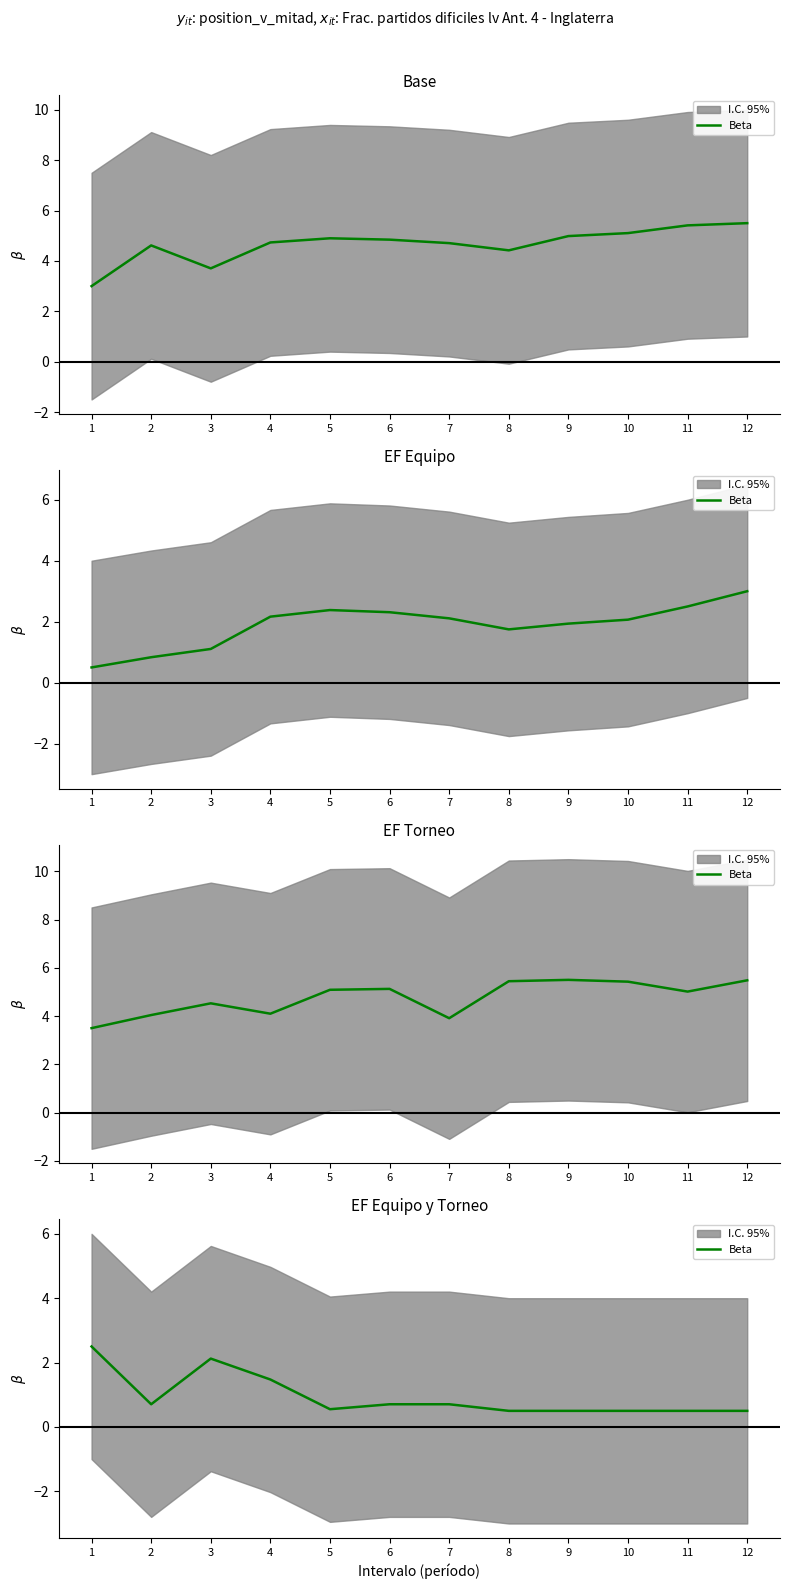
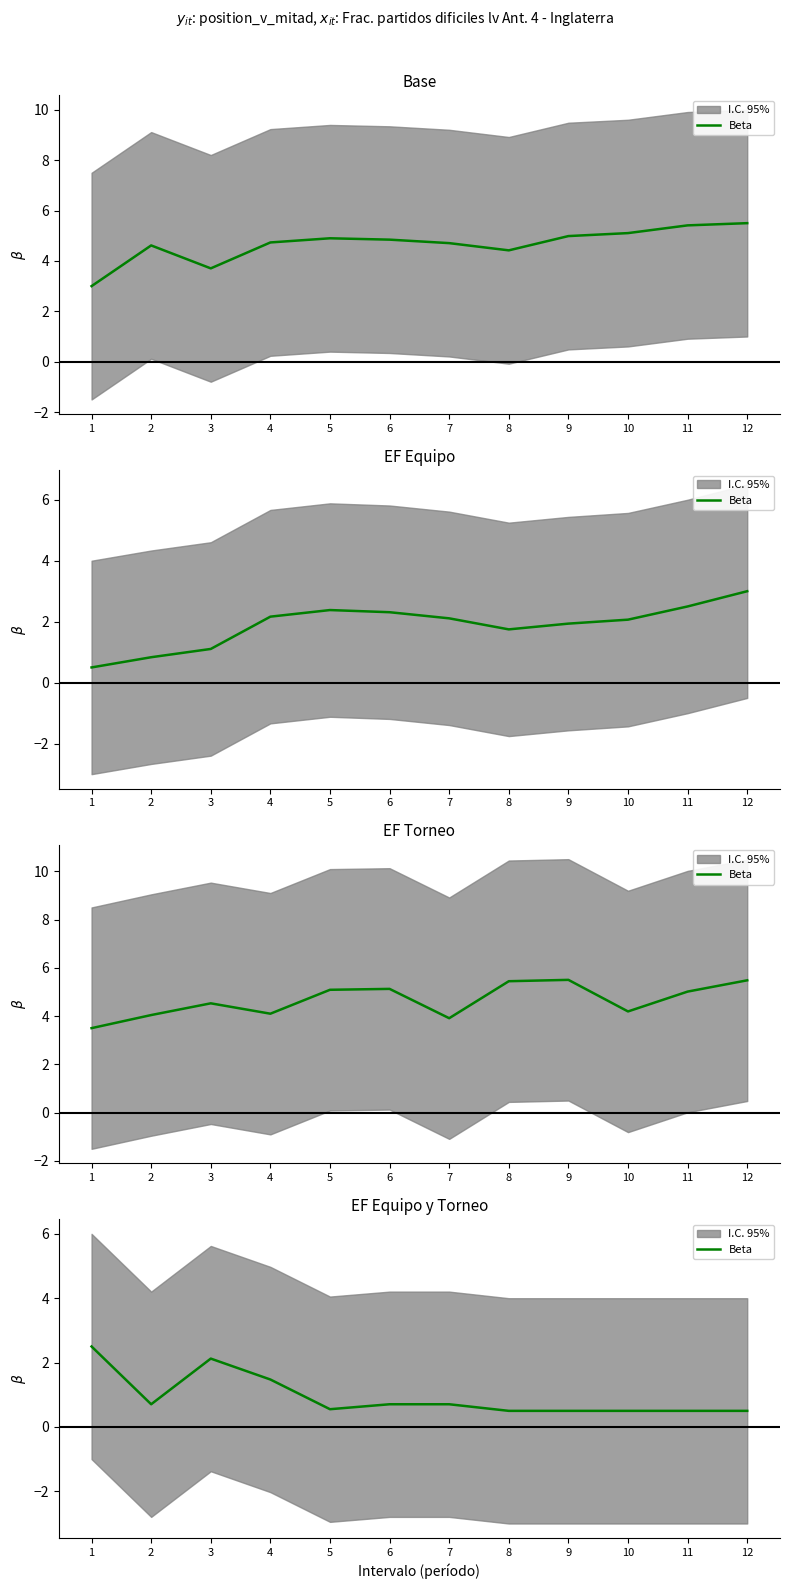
  {
    "Base": {
      "Beta": {
        "1": 3.0,
        "2": 4.6,
        "3": 3.7,
        "4": 4.7,
        "5": 4.9,
        "6": 4.8,
        "7": 4.7,
        "8": 4.4,
        "9": 5.0,
        "10": 5.1,
        "11": 5.4,
        "12": 5.5
      }
    },
    "EF Equipo": {
      "Beta": {
        "1": 0.5,
        "2": 0.8,
        "3": 1.1,
        "4": 2.2,
        "5": 2.4,
        "6": 2.3,
        "7": 2.1,
        "8": 1.7,
        "9": 1.9,
        "10": 2.1,
        "11": 2.5,
        "12": 3.0
      }
    },
    "EF Torneo": {
      "Beta": {
        "1": 3.5,
        "2": 4.0,
        "3": 4.5,
        "4": 4.1,
        "5": 5.1,
        "6": 5.1,
        "7": 3.9,
        "8": 5.4,
        "9": 5.5,
-       "10": 5.4,
+       "10": 4.2,
        "11": 5.0,
        "12": 5.5
      }
    },
    "EF Equipo y Torneo": {
      "Beta": {
        "1": 2.5,
        "2": 0.7,
        "3": 2.1,
        "4": 1.5,
        "5": 0.6,
        "6": 0.7,
        "7": 0.7,
        "8": 0.5,
        "9": 0.5,
        "10": 0.5,
        "11": 0.5,
        "12": 0.5
      }
    }
  }
